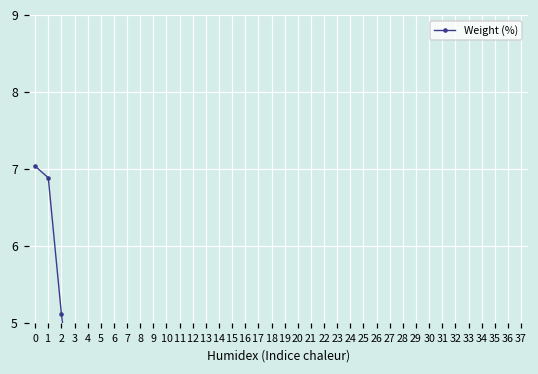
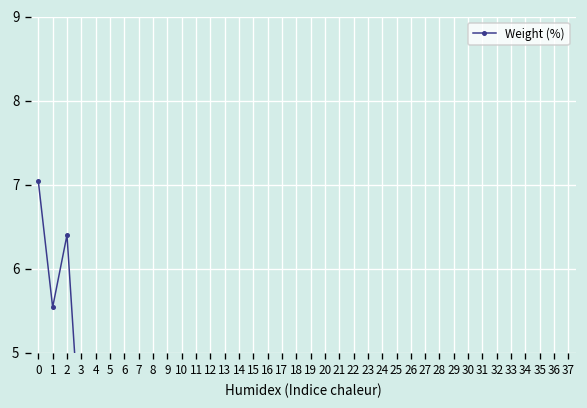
  {
    "0": 7.0,
-   "1": 6.9,
-   "2": 5.1
+   "1": 5.5,
+   "2": 6.4
  }
